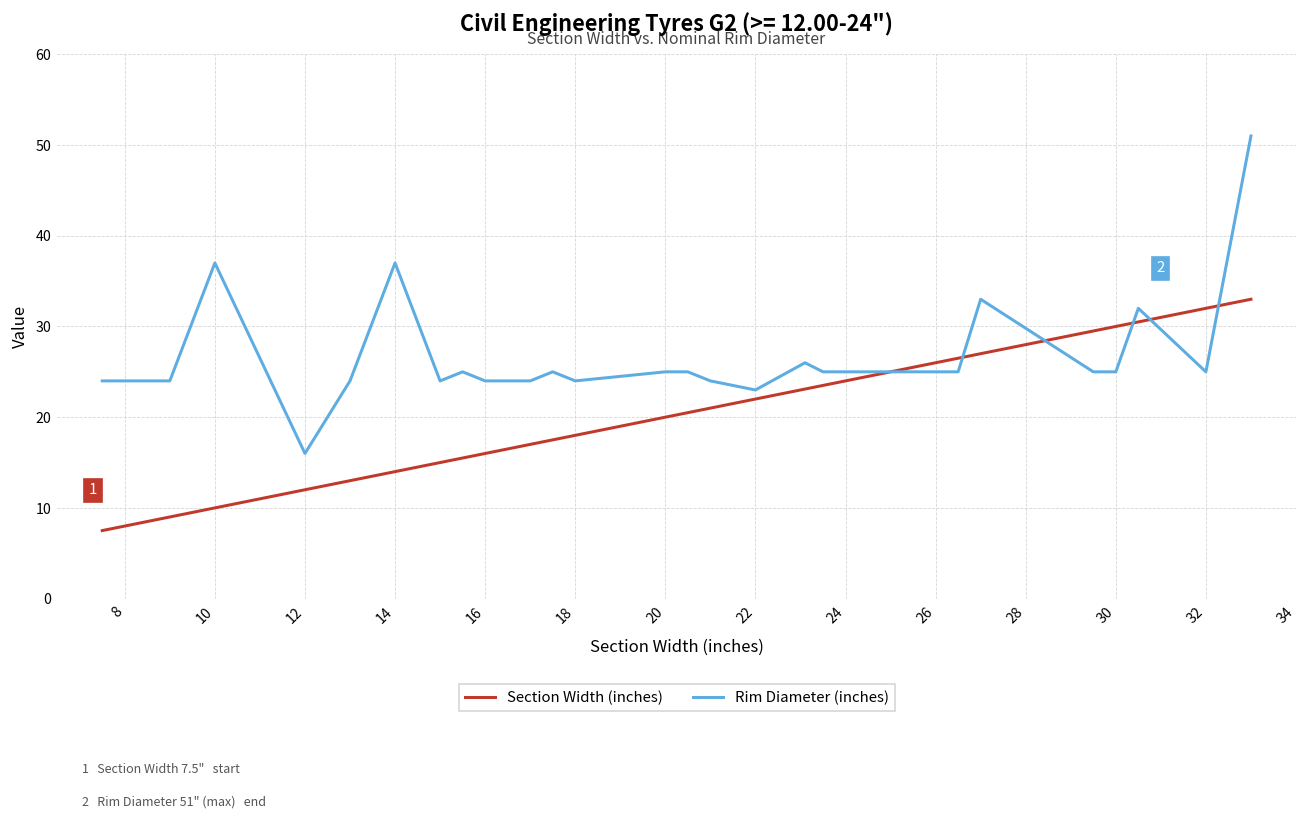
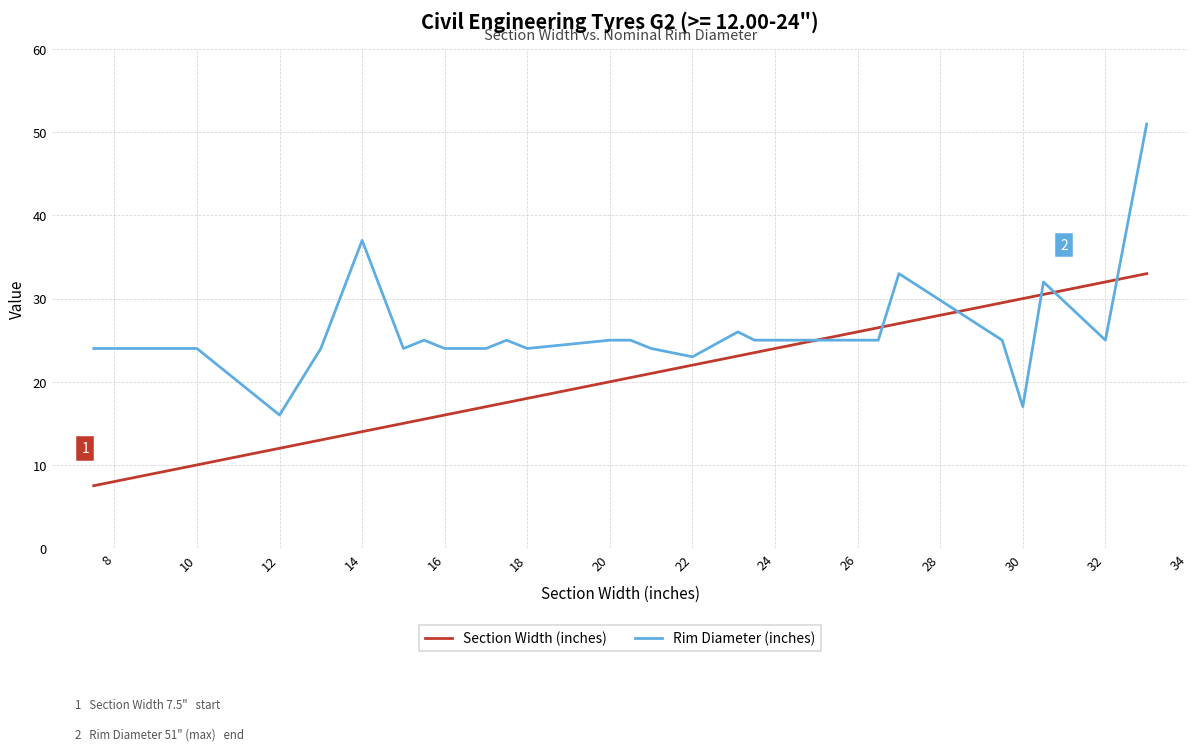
  {
    "Section Width (inches)": {
      "10": 10,
      "12": 12,
      "14": 14,
      "16": 16,
      "18": 18,
      "20": 20,
      "22": 22,
      "24": 24,
      "26": 26,
      "30": 30,
      "32": 32
    },
    "Rim Diameter (inches)": {
-     "10": 37,
+     "10": 24,
      "12": 16,
      "14": 37,
      "16": 24,
      "18": 24,
      "20": 25,
      "22": 23,
      "24": 25,
      "26": 25,
-     "30": 25,
+     "30": 17,
      "32": 25
    }
  }
